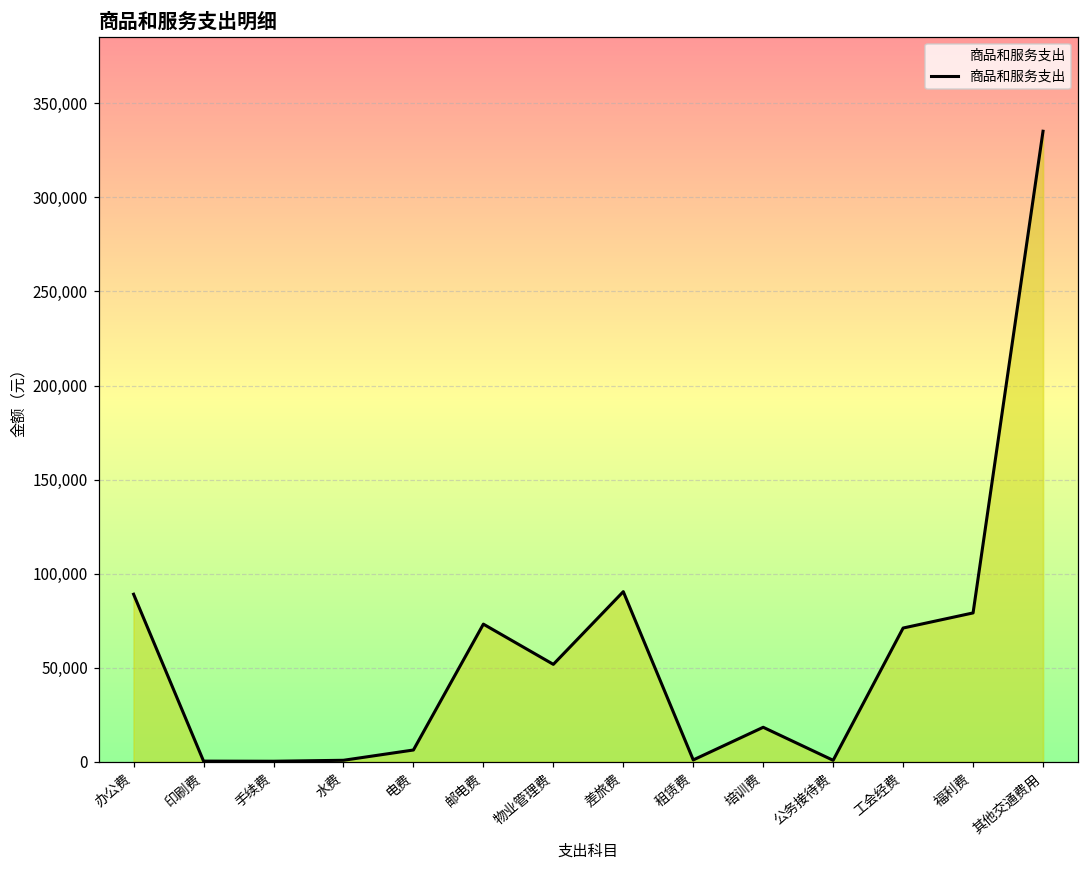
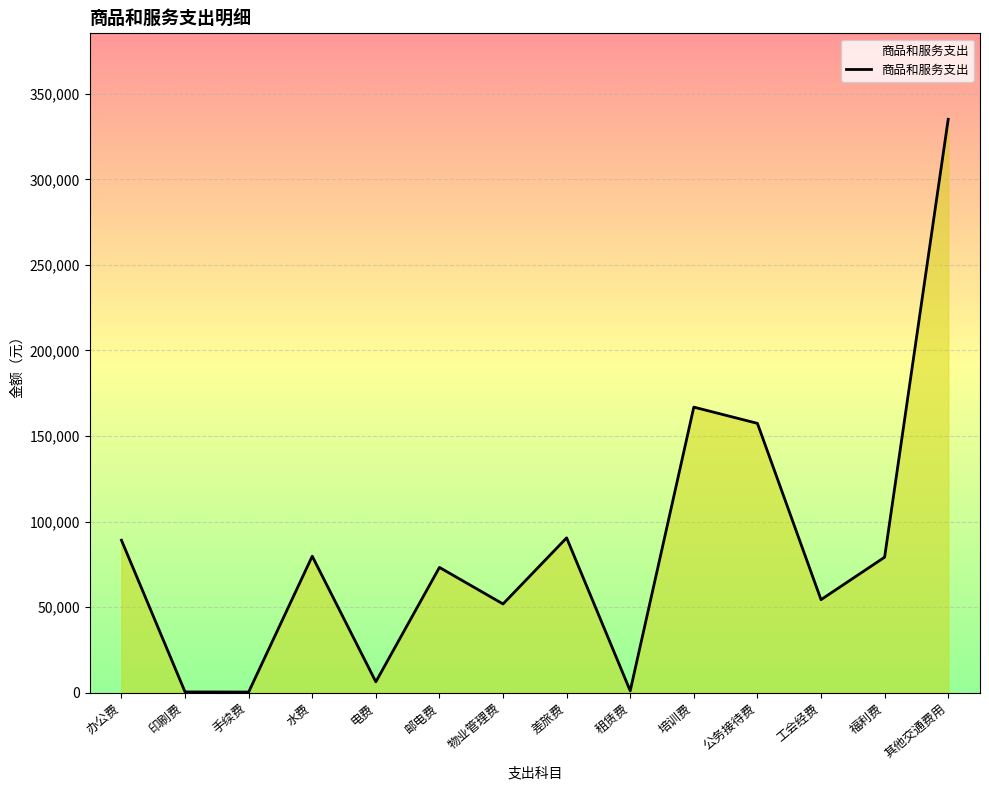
  {
    "办公费": "89,000",
    "印刷费": "0",
    "手续费": "0",
-   "水费": "1,000",
+   "水费": "80,000",
    "电费": "6,000",
    "邮电费": "73,000",
    "物业管理费": "52,000",
    "差旅费": "90,000",
    "租赁费": "1,000",
-   "培训费": "18,000",
-   "公务接待费": "1,000",
-   "工会经费": "71,000",
+   "培训费": "167,000",
+   "公务接待费": "157,000",
+   "工会经费": "54,000",
    "福利费": "79,000",
    "其他交通费用": "335,000"
  }
